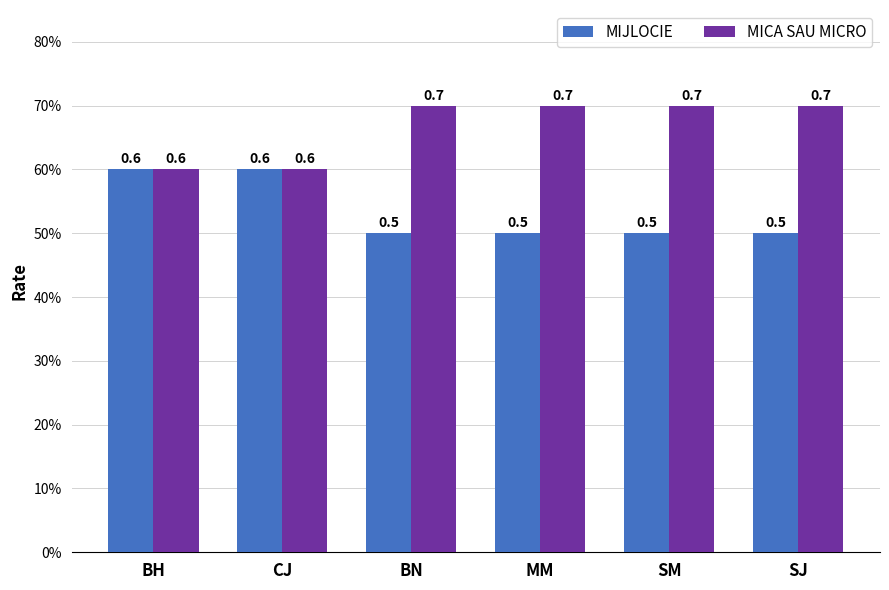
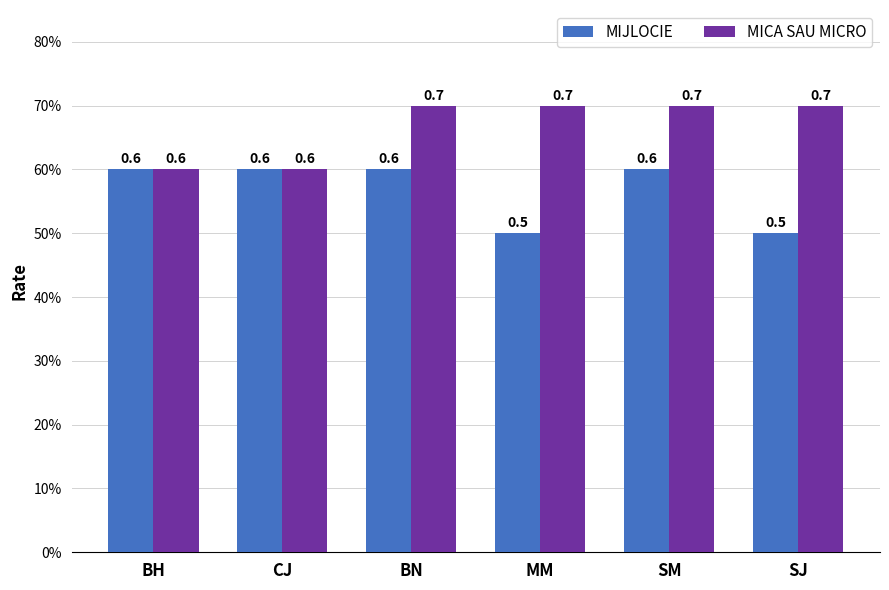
  {
    "MIJLOCIE": {
      "BH": 0.6,
      "CJ": 0.6,
-     "BN": 0.5,
+     "BN": 0.6,
      "MM": 0.5,
-     "SM": 0.5,
+     "SM": 0.6,
      "SJ": 0.5
    },
    "MICA SAU MICRO": {
      "BH": 0.6,
      "CJ": 0.6,
      "BN": 0.7,
      "MM": 0.7,
      "SM": 0.7,
      "SJ": 0.7
    }
  }
